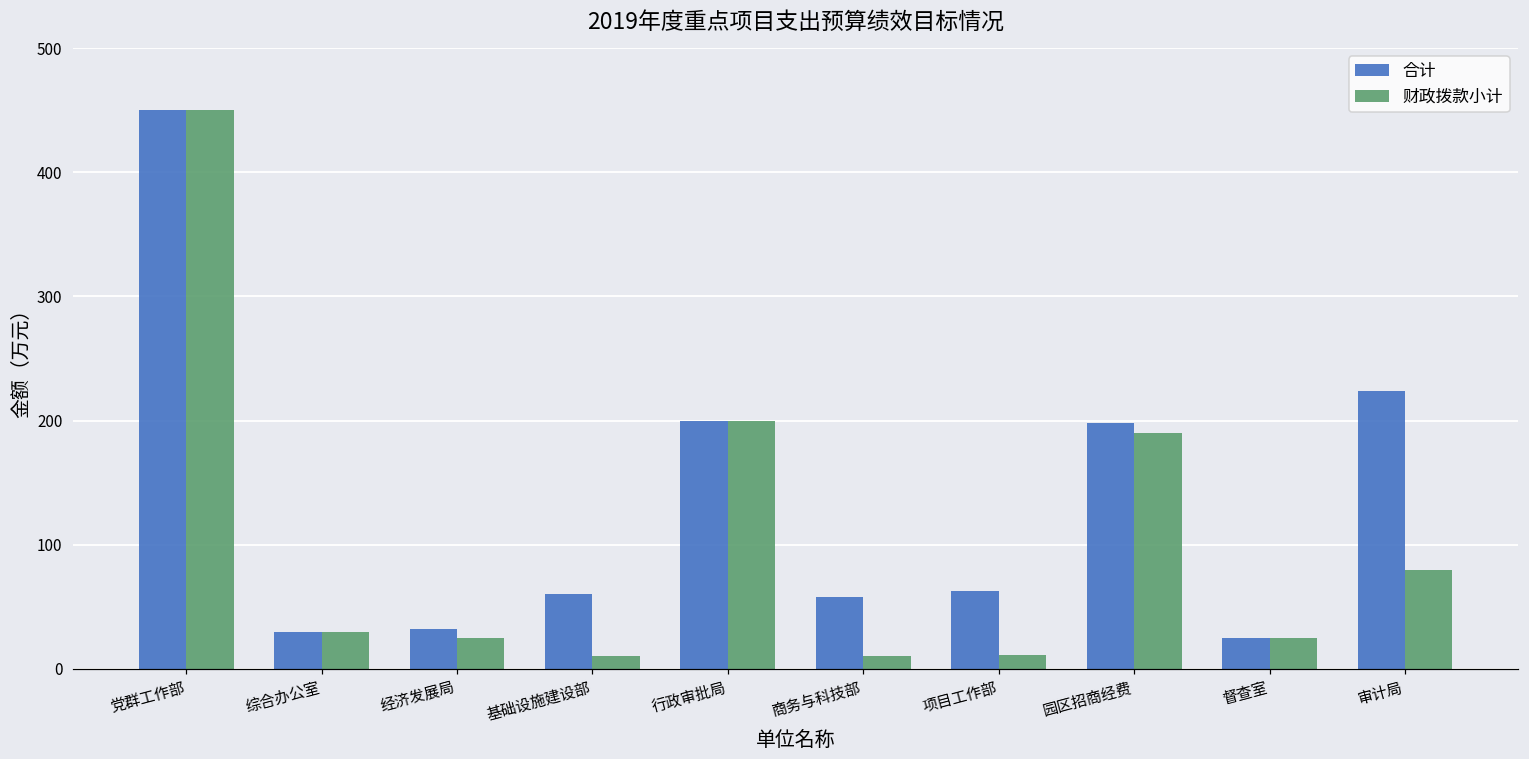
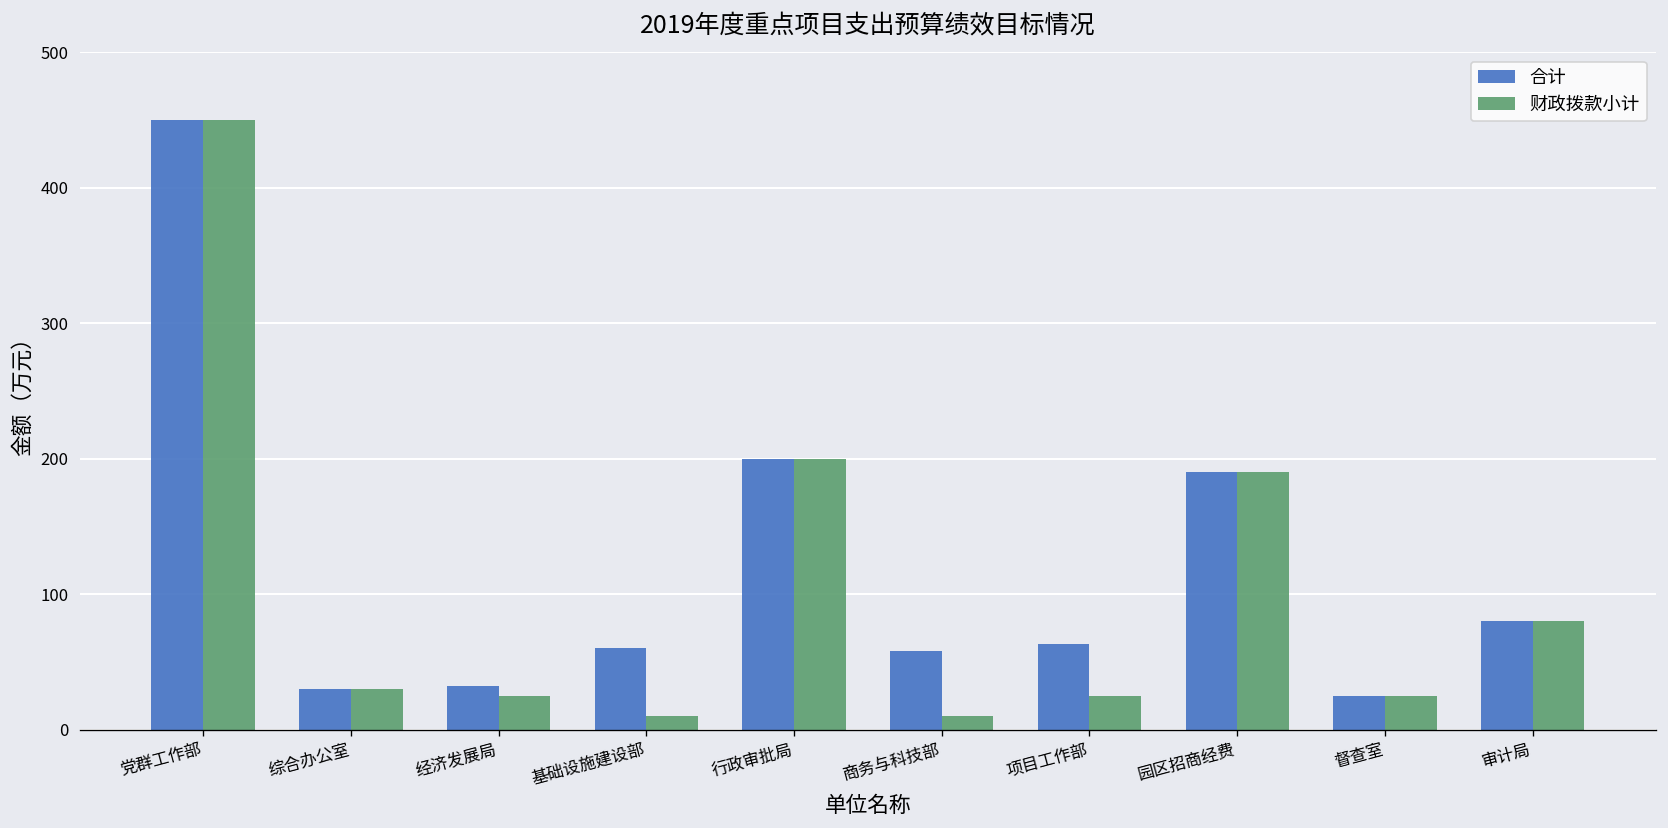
  {
    "合计": {
      "党群工作部": 450,
      "综合办公室": 30,
      "经济发展局": 32,
      "基础设施建设部": 60,
      "行政审批局": 200,
      "商务与科技部": 58,
      "项目工作部": 63,
-     "园区招商经费": 198,
+     "园区招商经费": 190,
      "督查室": 25,
-     "审计局": 224
+     "审计局": 80
    },
    "财政拨款小计": {
      "党群工作部": 450,
      "综合办公室": 30,
      "经济发展局": 25,
      "基础设施建设部": 10,
      "行政审批局": 200,
      "商务与科技部": 10,
-     "项目工作部": 11,
+     "项目工作部": 25,
      "园区招商经费": 190,
      "督查室": 25,
      "审计局": 80
    }
  }
